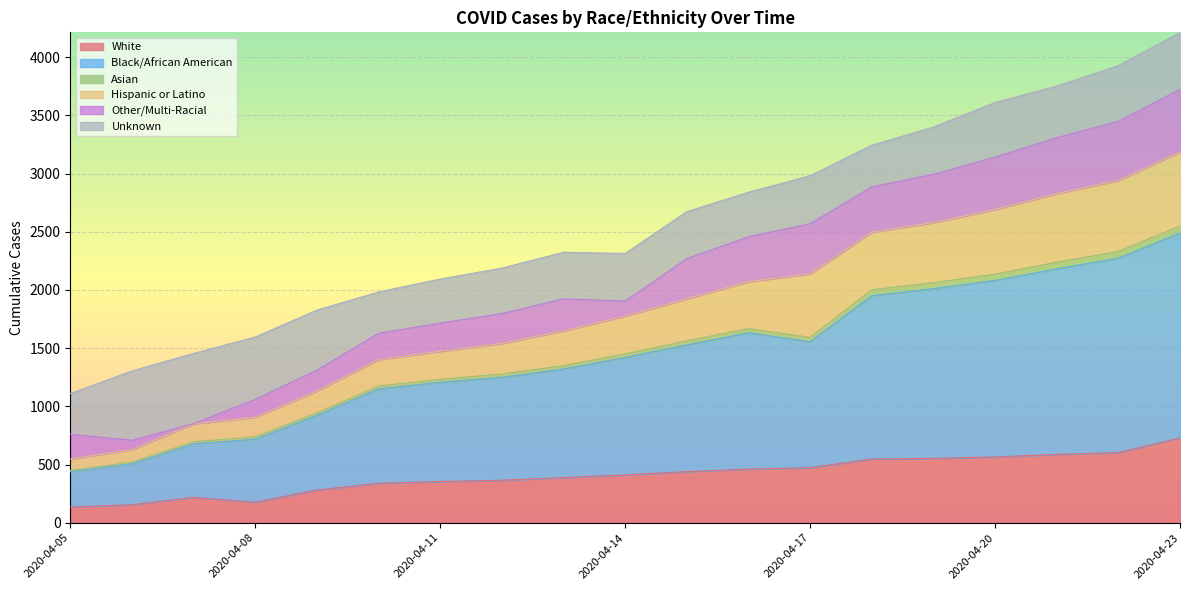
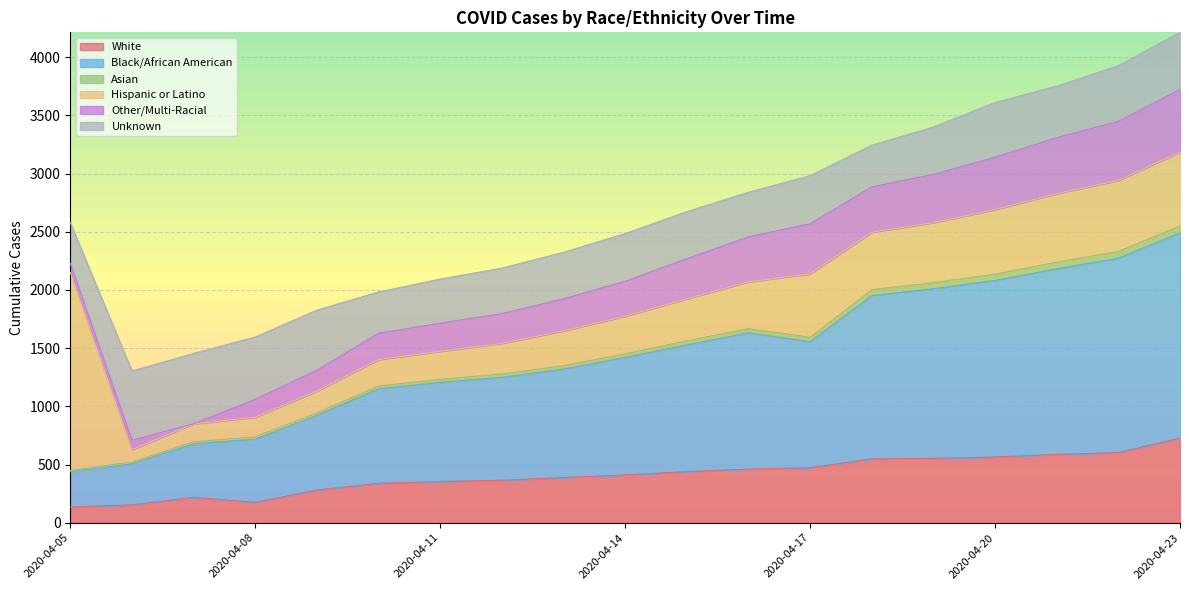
  {
    "White": {
      "2020-04-05": 140,
      "2020-04-08": 180,
      "2020-04-11": 350,
      "2020-04-14": 410,
      "2020-04-17": 470,
      "2020-04-20": 570,
      "2020-04-23": 730
    },
    "Black/African American": {
      "2020-04-11": 850,
      "2020-04-14": 1010,
      "2020-04-17": 1080,
      "2020-04-20": 1520,
      "2020-04-23": 1760
    },
    "Asian": {
      "2020-04-11": 30,
      "2020-04-14": 30,
      "2020-04-17": 40,
      "2020-04-20": 50,
      "2020-04-23": 60
    },
    "Hispanic or Latino": {
-     "2020-04-05": 100,
+     "2020-04-05": 1700,
      "2020-04-08": 170,
      "2020-04-11": 240,
      "2020-04-14": 320,
      "2020-04-17": 550,
      "2020-04-20": 560,
      "2020-04-23": 640
    },
    "Other/Multi-Racial": {
-     "2020-04-05": 210,
+     "2020-04-05": 80,
      "2020-04-08": 150,
      "2020-04-11": 240,
-     "2020-04-14": 130,
+     "2020-04-14": 300,
      "2020-04-17": 430,
      "2020-04-20": 450,
      "2020-04-23": 540
    },
    "Unknown": {
      "2020-04-05": 350,
      "2020-04-08": 540,
      "2020-04-11": 380,
      "2020-04-14": 410,
      "2020-04-17": 410,
      "2020-04-20": 470,
      "2020-04-23": 490
    }
  }
